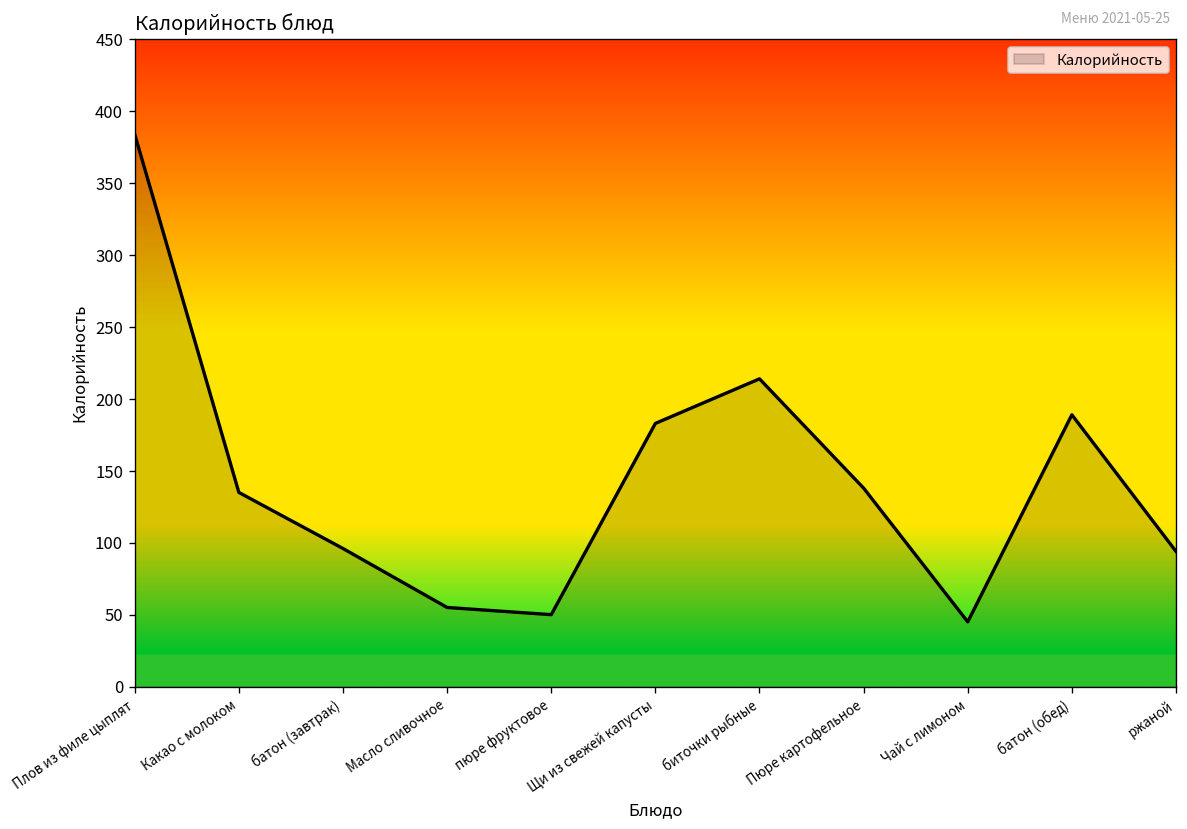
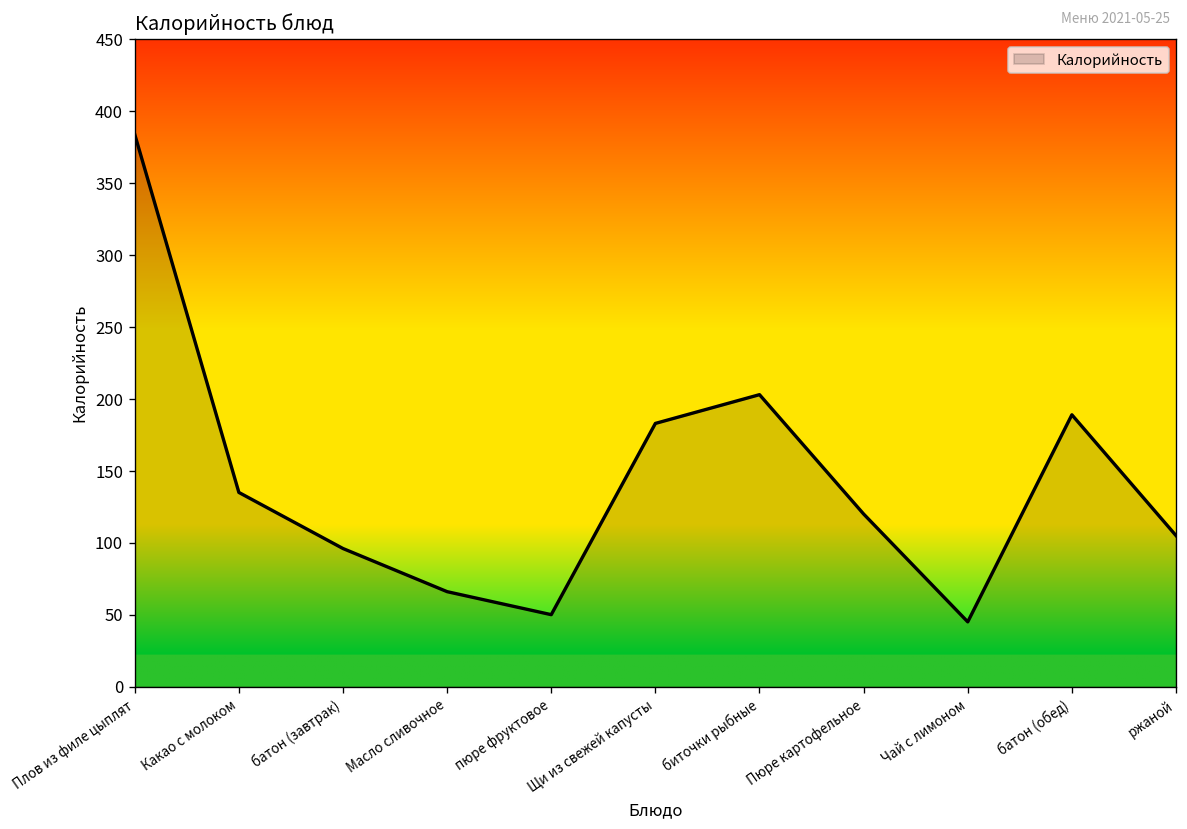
  {
    "Плов из филе цыплят": 384,
    "Какао с молоком": 135,
    "батон (завтрак)": 96,
-   "Масло сливочное": 55,
+   "Масло сливочное": 66,
    "пюре фруктовое": 50,
    "Щи из свежей капусты": 183,
-   "биточки рыбные": 214,
-   "Пюре картофельное": 138,
+   "биточки рыбные": 203,
+   "Пюре картофельное": 120,
    "Чай с лимоном": 45,
    "батон (обед)": 189,
-   "ржаной": 94
+   "ржаной": 105
  }
